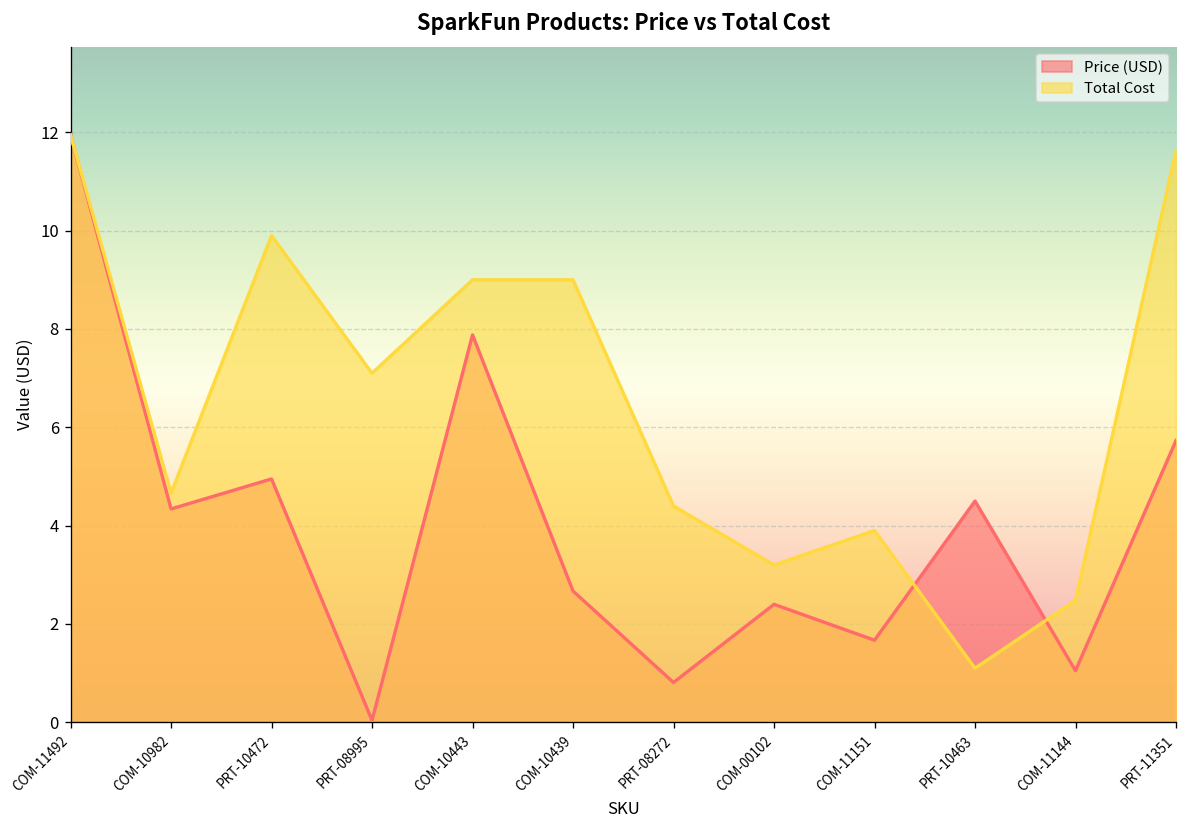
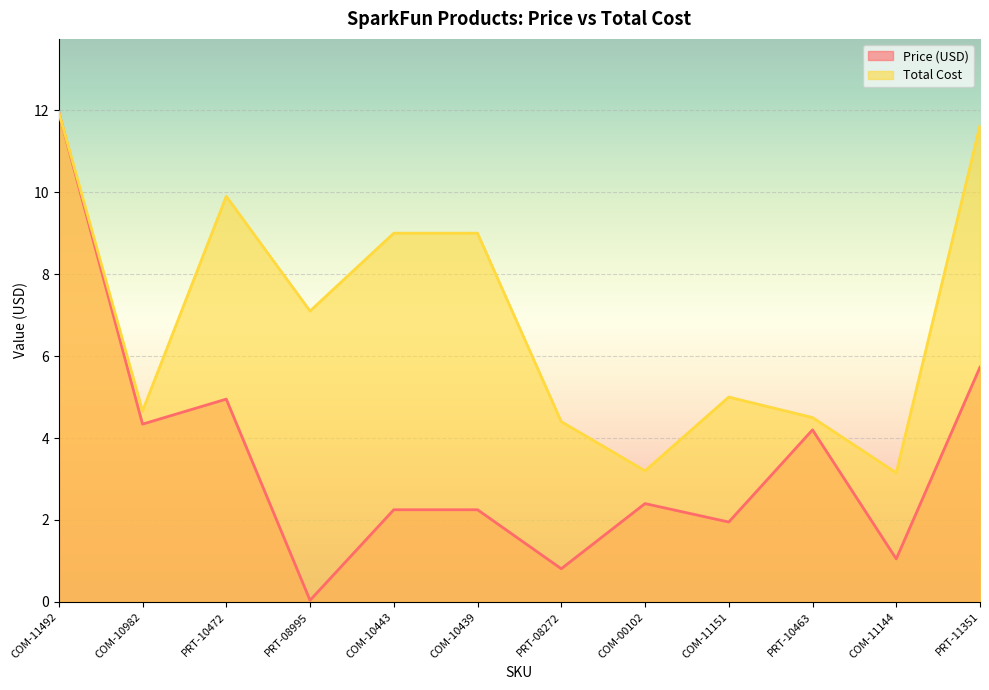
  {
    "Price (USD)": {
      "COM-10982": 4.3,
      "PRT-10472": 5.0,
      "PRT-08995": 0.0,
-     "COM-10443": 7.9,
-     "COM-10439": 2.7,
+     "COM-10443": 2.3,
+     "COM-10439": 2.3,
      "PRT-08272": 0.8,
      "COM-00102": 2.4,
-     "COM-11151": 1.7,
-     "PRT-10463": 4.5,
+     "COM-11151": 2.0,
+     "PRT-10463": 4.2,
      "COM-11144": 1.1,
      "PRT-11351": 5.7
    },
    "Total Cost": {
      "COM-10982": 4.7,
      "PRT-10472": 9.9,
      "PRT-08995": 7.1,
      "COM-10443": 9.0,
      "COM-10439": 9.0,
      "PRT-08272": 4.4,
      "COM-00102": 3.2,
-     "COM-11151": 3.9,
-     "PRT-10463": 1.1,
-     "COM-11144": 2.5,
+     "COM-11151": 5.0,
+     "PRT-10463": 4.5,
+     "COM-11144": 3.2,
      "PRT-11351": 11.6
    }
  }
